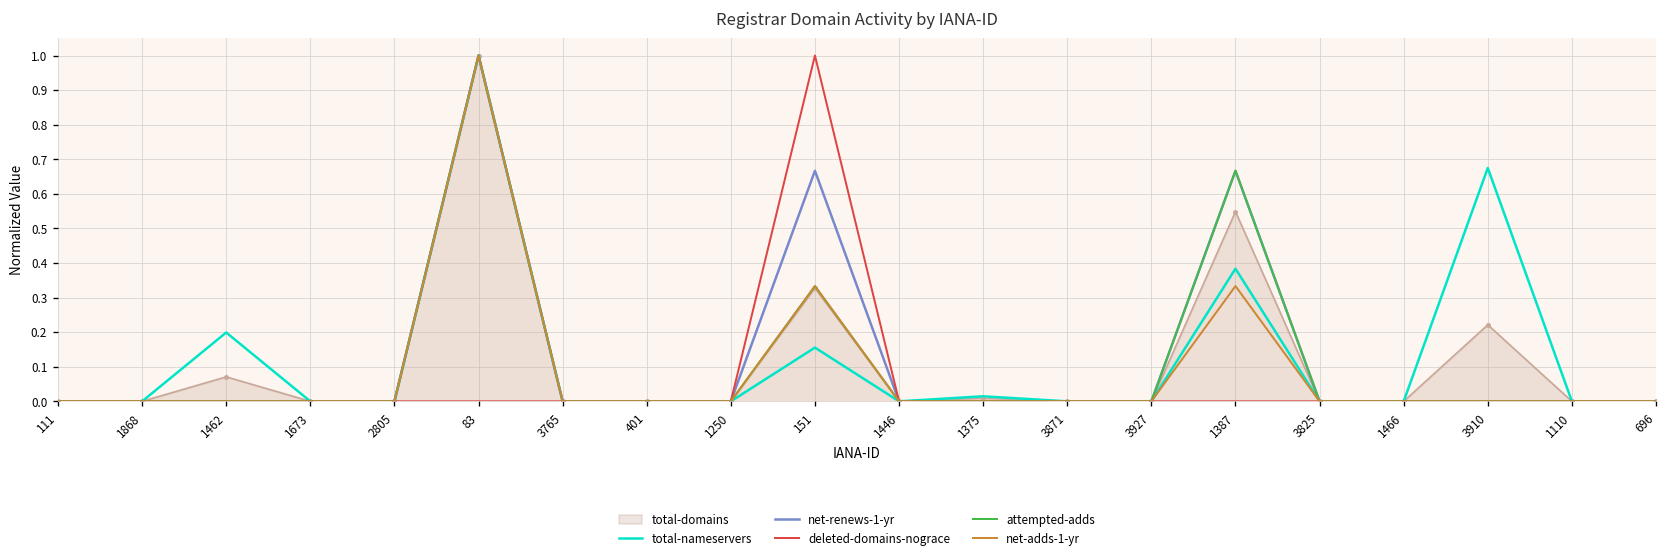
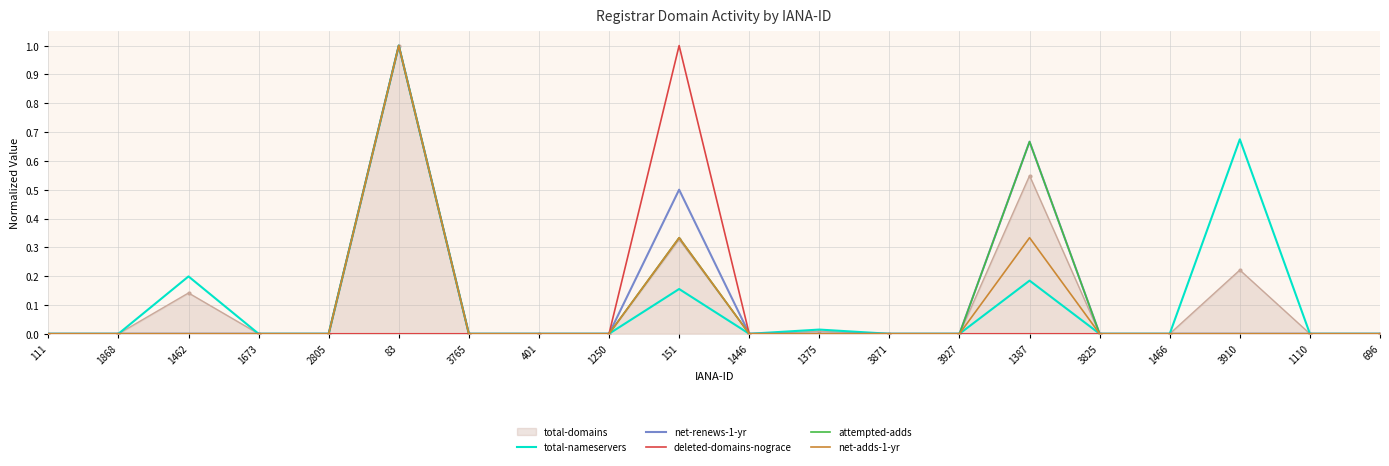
  {
    "total-domains": {
-     "1462": 0.07,
+     "1462": 0.14,
      "1387": 0.55,
      "3910": 0.22
    },
    "total-nameservers": {
      "1462": 0.20,
      "151": 0.16,
-     "1387": 0.38,
+     "1387": 0.18,
      "3910": 0.67
    },
    "net-renews-1-yr": {
-     "151": 0.67
+     "151": 0.50
    },
    "deleted-domains-nograce": {
      "83": 0.00,
      "151": 1.00,
      "1387": 0.00
    },
    "net-adds-1-yr": {
      "1387": 0.33
    }
  }
